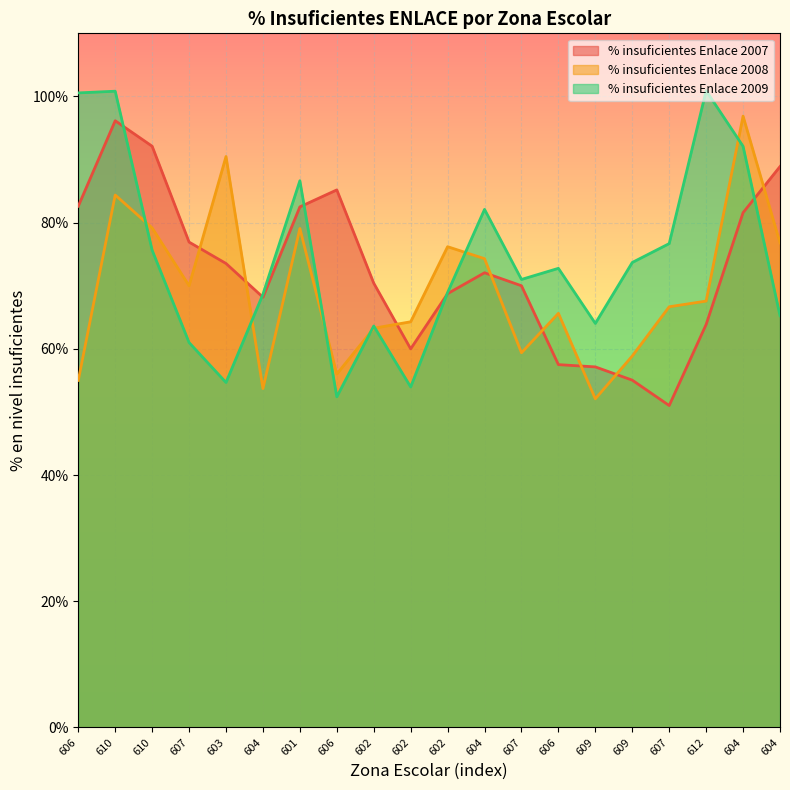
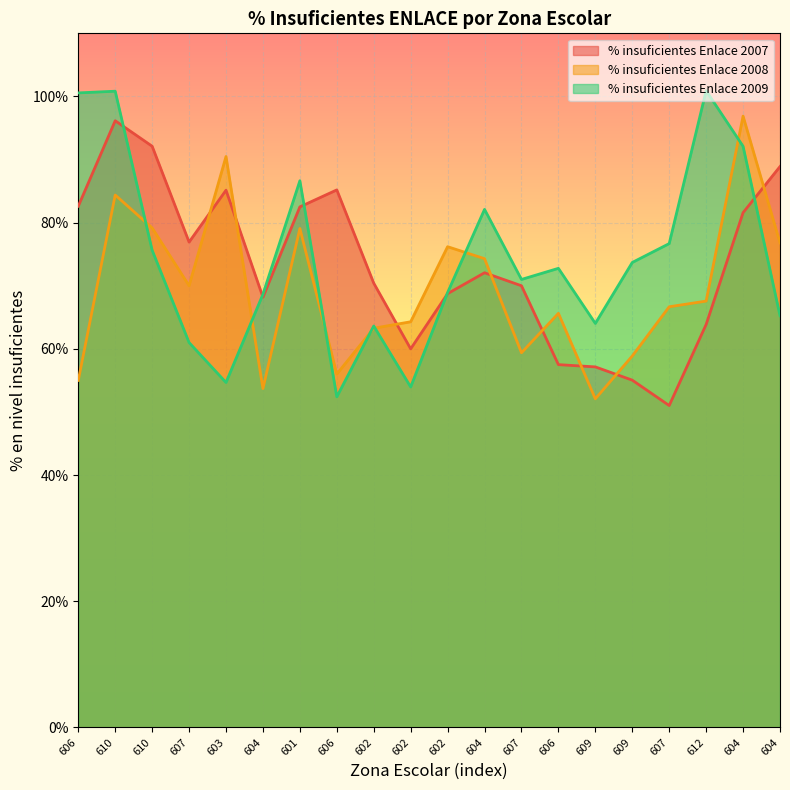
  {
    "% insuficientes Enlace 2007": {
-     "603": "74%",
+     "603": "85%",
      "601": "83%",
      "612": "64%"
    },
    "% insuficientes Enlace 2008": {
      "603": "90%",
      "601": "79%",
      "612": "68%"
    },
    "% insuficientes Enlace 2009": {
      "603": "55%",
      "601": "87%"
    }
  }
